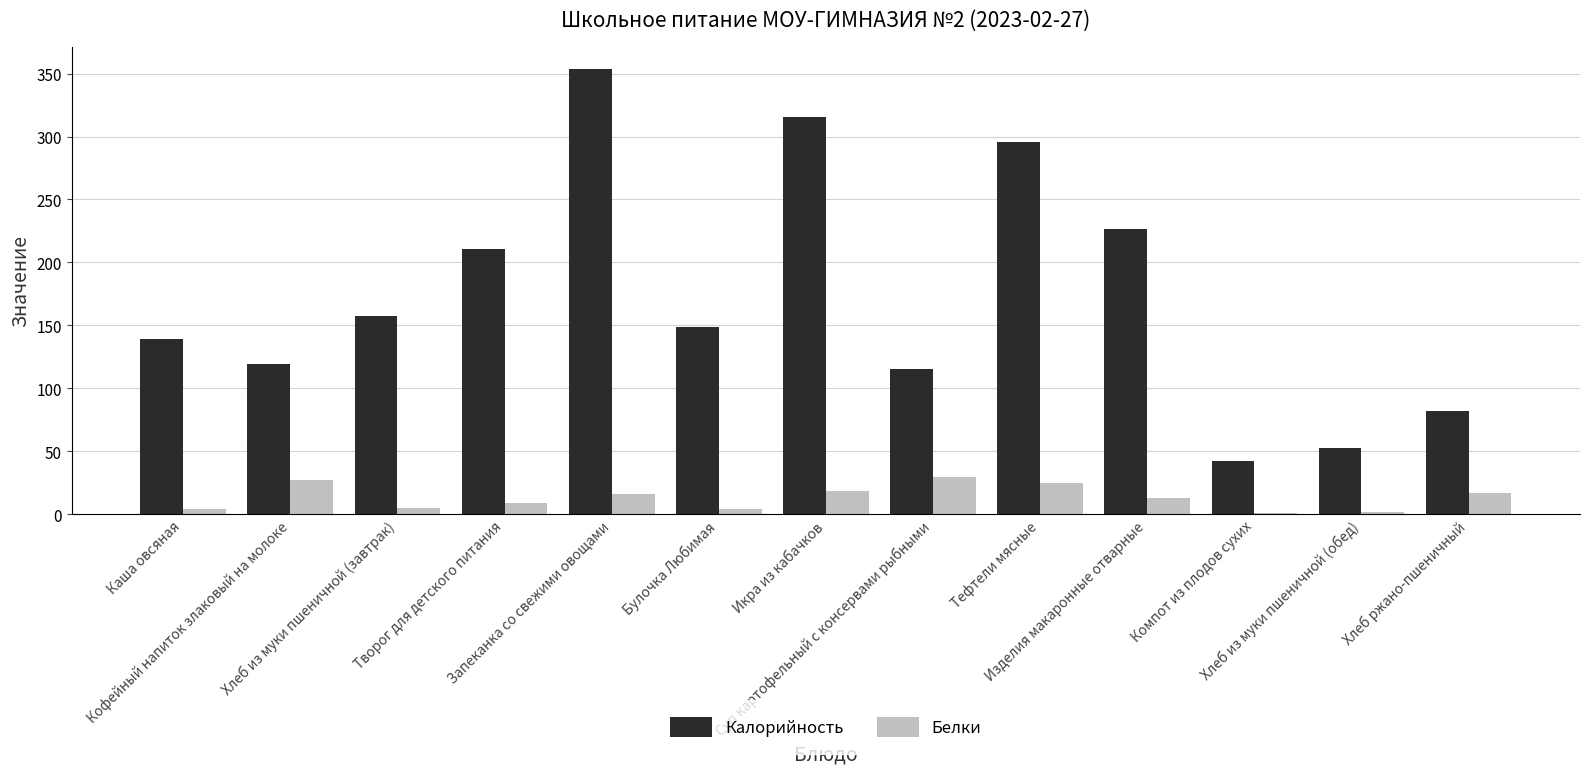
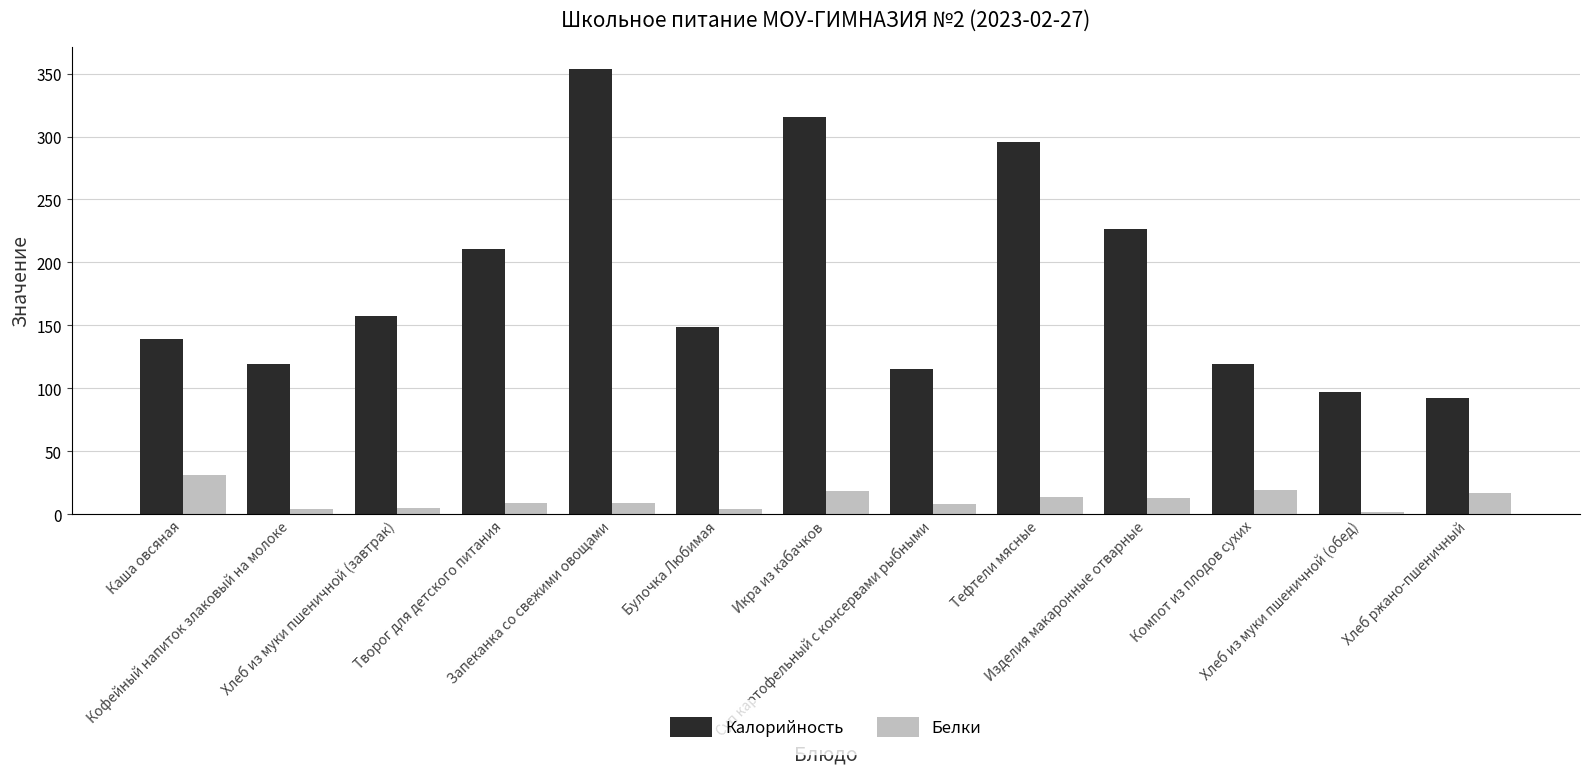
  {
    "Калорийность": {
      "Каша овсяная": 139,
      "Кофейный напиток злаковый на молоке": 120,
      "Хлеб из муки пшеничной (завтрак)": 157,
      "Творог для детского питания": 211,
      "Запеканка со свежими овощами": 354,
      "Булочка Любимая": 149,
      "Икра из кабачков": 316,
      "Суп картофельный с консервами рыбными": 115,
      "Тефтели мясные": 296,
      "Изделия макаронные отварные": 226,
-     "Компот из плодов сухих": 42,
-     "Хлеб из муки пшеничной (обед)": 52,
-     "Хлеб ржано-пшеничный": 82
+     "Компот из плодов сухих": 119,
+     "Хлеб из муки пшеничной (обед)": 97,
+     "Хлеб ржано-пшеничный": 92
    },
    "Белки": {
-     "Каша овсяная": 4,
-     "Кофейный напиток злаковый на молоке": 27,
+     "Каша овсяная": 31,
+     "Кофейный напиток злаковый на молоке": 4,
      "Хлеб из муки пшеничной (завтрак)": 5,
      "Творог для детского питания": 9,
-     "Запеканка со свежими овощами": 16,
+     "Запеканка со свежими овощами": 9,
      "Булочка Любимая": 4,
      "Икра из кабачков": 18,
-     "Суп картофельный с консервами рыбными": 30,
-     "Тефтели мясные": 24,
+     "Суп картофельный с консервами рыбными": 8,
+     "Тефтели мясные": 14,
      "Изделия макаронные отварные": 13,
-     "Компот из плодов сухих": 1,
+     "Компот из плодов сухих": 19,
      "Хлеб ржано-пшеничный": 17
    }
  }
